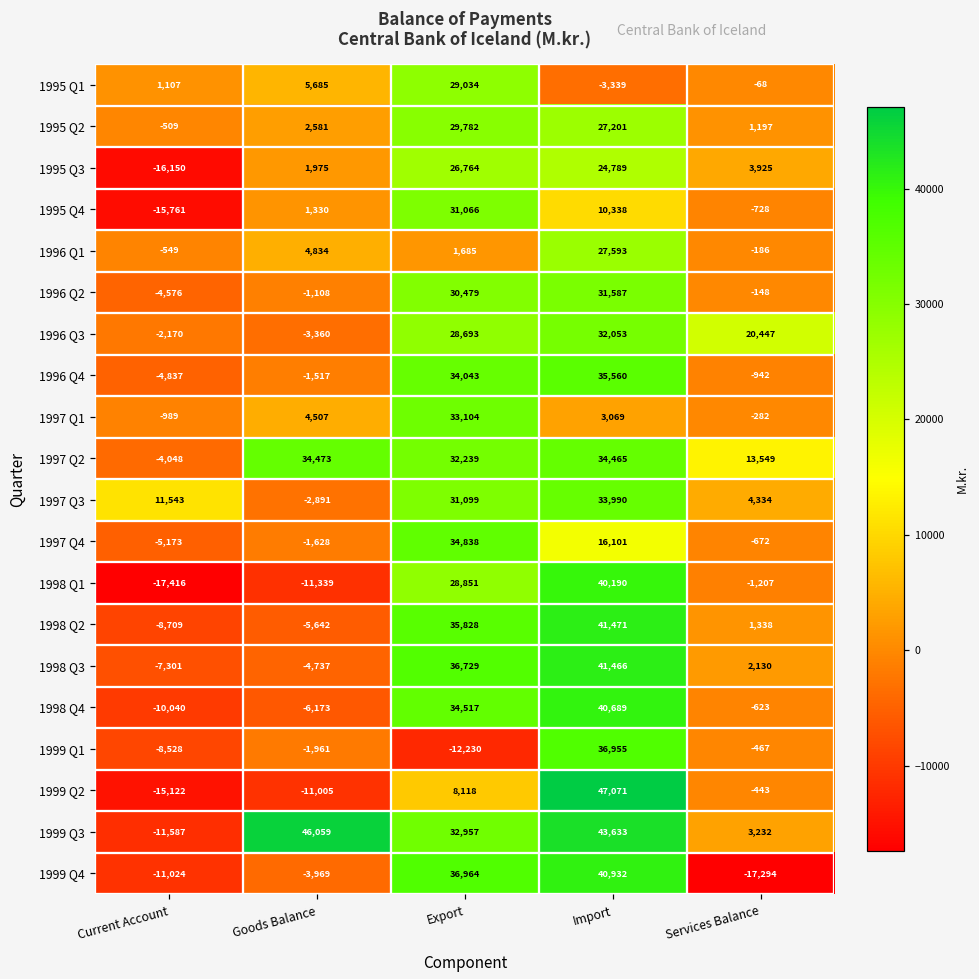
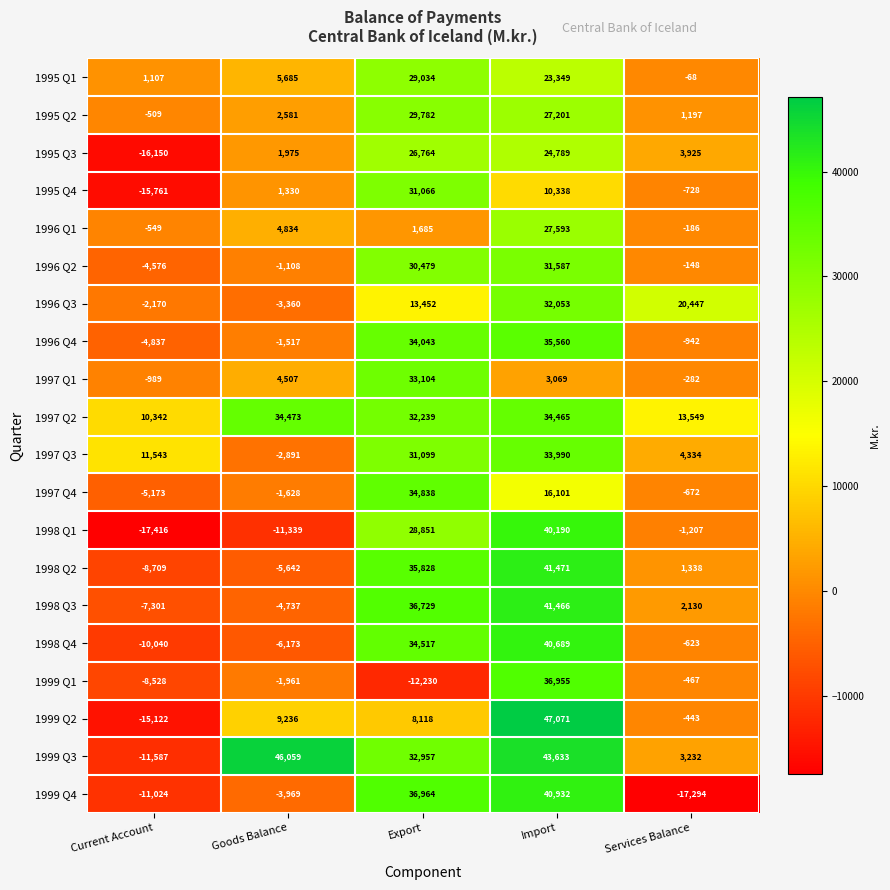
  {
    "1995 Q1": {
      "Current Account": "1,107",
      "Goods Balance": "5,685",
      "Export": "29,034",
-     "Import": "-3,339",
+     "Import": "23,349",
      "Services Balance": "-68"
    },
    "1995 Q2": {
      "Current Account": "-509",
      "Goods Balance": "2,581",
      "Export": "29,782",
      "Import": "27,201",
      "Services Balance": "1,197"
    },
    "1995 Q3": {
      "Current Account": "-16,150",
      "Goods Balance": "1,975",
      "Export": "26,764",
      "Import": "24,789",
      "Services Balance": "3,925"
    },
    "1995 Q4": {
      "Current Account": "-15,761",
      "Goods Balance": "1,330",
      "Export": "31,066",
      "Import": "10,338",
      "Services Balance": "-728"
    },
    "1996 Q1": {
      "Current Account": "-549",
      "Goods Balance": "4,834",
      "Export": "1,685",
      "Import": "27,593",
      "Services Balance": "-186"
    },
    "1996 Q2": {
      "Current Account": "-4,576",
      "Goods Balance": "-1,108",
      "Export": "30,479",
      "Import": "31,587",
      "Services Balance": "-148"
    },
    "1996 Q3": {
      "Current Account": "-2,170",
      "Goods Balance": "-3,360",
-     "Export": "28,693",
+     "Export": "13,452",
      "Import": "32,053",
      "Services Balance": "20,447"
    },
    "1996 Q4": {
      "Current Account": "-4,837",
      "Goods Balance": "-1,517",
      "Export": "34,043",
      "Import": "35,560",
      "Services Balance": "-942"
    },
    "1997 Q1": {
      "Current Account": "-989",
      "Goods Balance": "4,507",
      "Export": "33,104",
      "Import": "3,069",
      "Services Balance": "-282"
    },
    "1997 Q2": {
-     "Current Account": "-4,048",
+     "Current Account": "10,342",
      "Goods Balance": "34,473",
      "Export": "32,239",
      "Import": "34,465",
      "Services Balance": "13,549"
    },
    "1997 Q3": {
      "Current Account": "11,543",
      "Goods Balance": "-2,891",
      "Export": "31,099",
      "Import": "33,990",
      "Services Balance": "4,334"
    },
    "1997 Q4": {
      "Current Account": "-5,173",
      "Goods Balance": "-1,628",
      "Export": "34,838",
      "Import": "16,101",
      "Services Balance": "-672"
    },
    "1998 Q1": {
      "Current Account": "-17,416",
      "Goods Balance": "-11,339",
      "Export": "28,851",
      "Import": "40,190",
      "Services Balance": "-1,207"
    },
    "1998 Q2": {
      "Current Account": "-8,709",
      "Goods Balance": "-5,642",
      "Export": "35,828",
      "Import": "41,471",
      "Services Balance": "1,338"
    },
    "1998 Q3": {
      "Current Account": "-7,301",
      "Goods Balance": "-4,737",
      "Export": "36,729",
      "Import": "41,466",
      "Services Balance": "2,130"
    },
    "1998 Q4": {
      "Current Account": "-10,040",
      "Goods Balance": "-6,173",
      "Export": "34,517",
      "Import": "40,689",
      "Services Balance": "-623"
    },
    "1999 Q1": {
      "Current Account": "-8,528",
      "Goods Balance": "-1,961",
      "Export": "-12,230",
      "Import": "36,955",
      "Services Balance": "-467"
    },
    "1999 Q2": {
      "Current Account": "-15,122",
-     "Goods Balance": "-11,005",
+     "Goods Balance": "9,236",
      "Export": "8,118",
      "Import": "47,071",
      "Services Balance": "-443"
    },
    "1999 Q3": {
      "Current Account": "-11,587",
      "Goods Balance": "46,059",
      "Export": "32,957",
      "Import": "43,633",
      "Services Balance": "3,232"
    },
    "1999 Q4": {
      "Current Account": "-11,024",
      "Goods Balance": "-3,969",
      "Export": "36,964",
      "Import": "40,932",
      "Services Balance": "-17,294"
    }
  }
